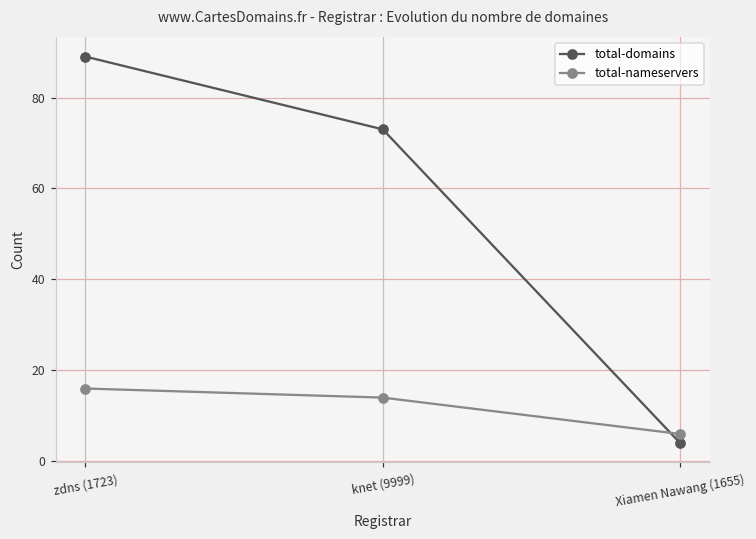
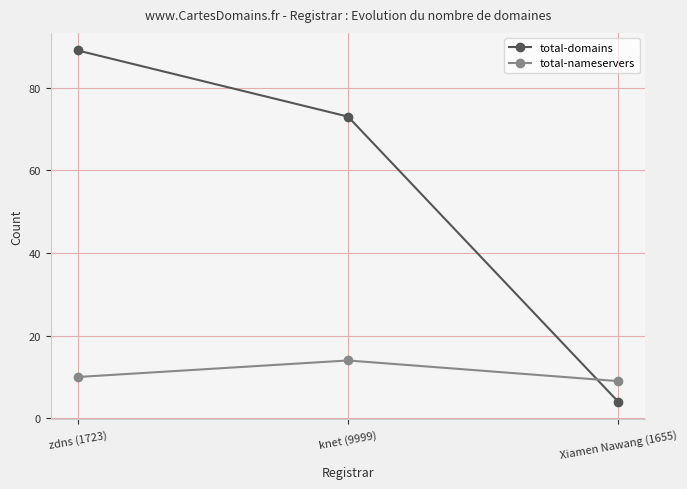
  {
    "total-domains": {
      "zdns (1723)": 89,
      "knet (9999)": 73,
      "Xiamen Nawang (1655)": 4
    },
    "total-nameservers": {
-     "zdns (1723)": 16,
+     "zdns (1723)": 10,
      "knet (9999)": 14,
-     "Xiamen Nawang (1655)": 6
+     "Xiamen Nawang (1655)": 9
    }
  }
